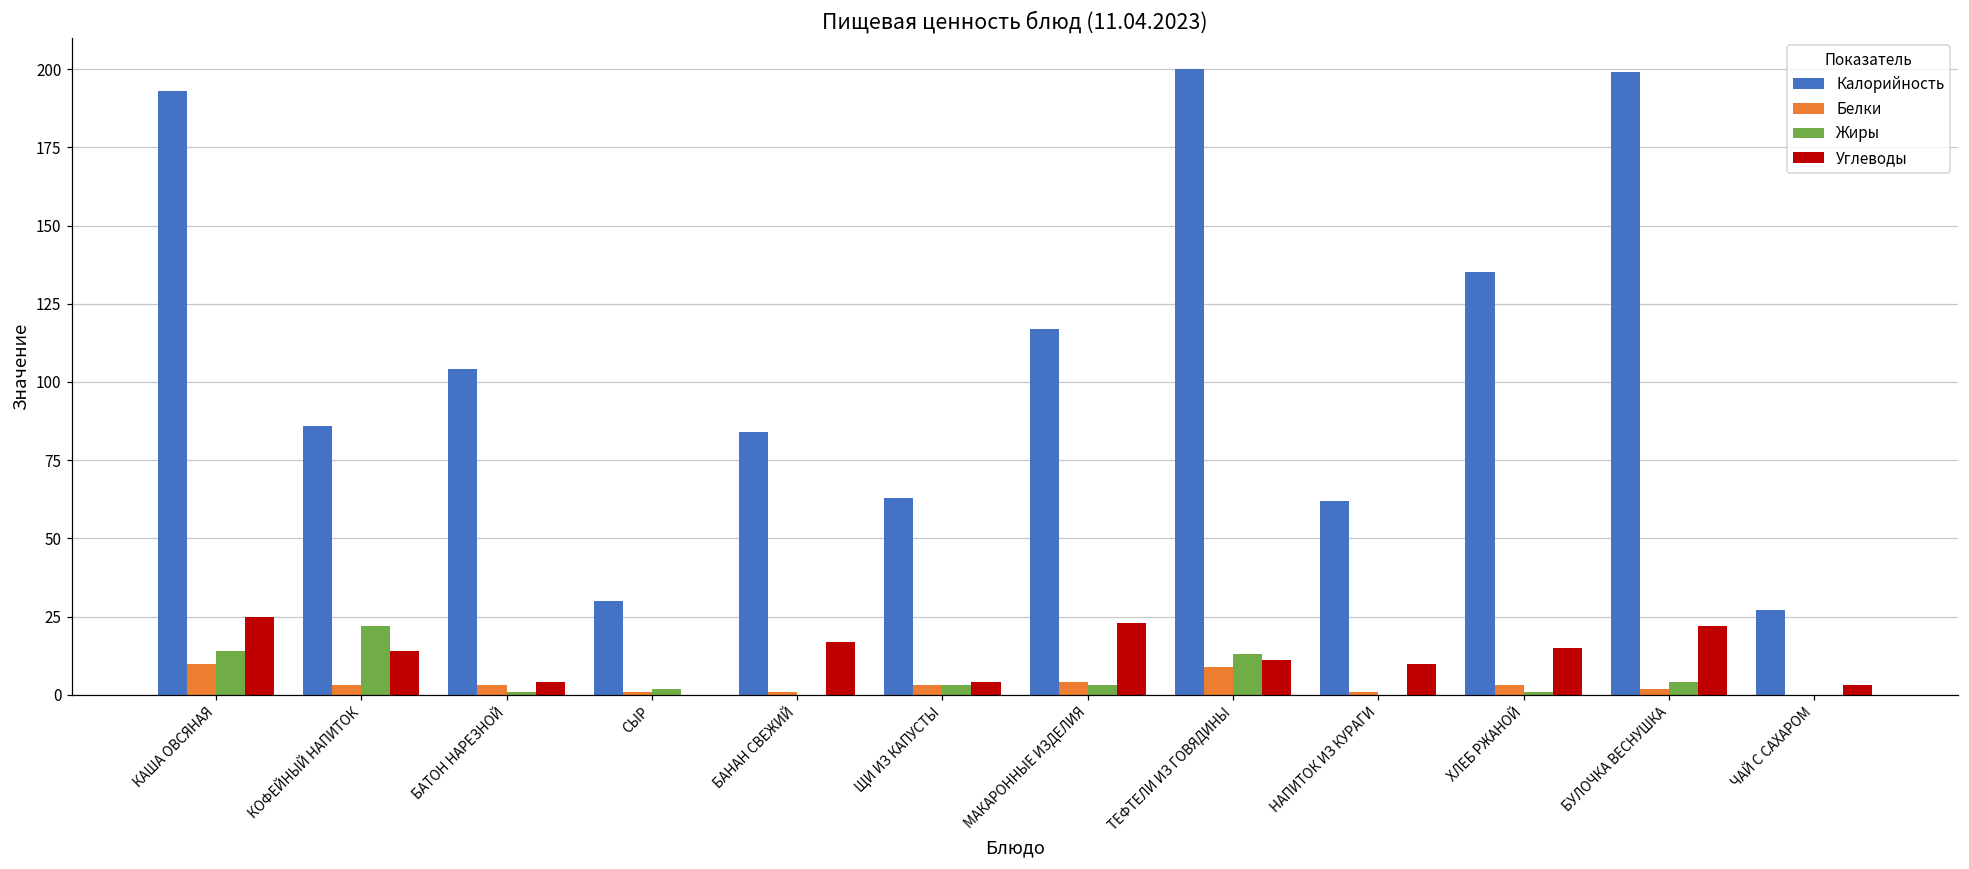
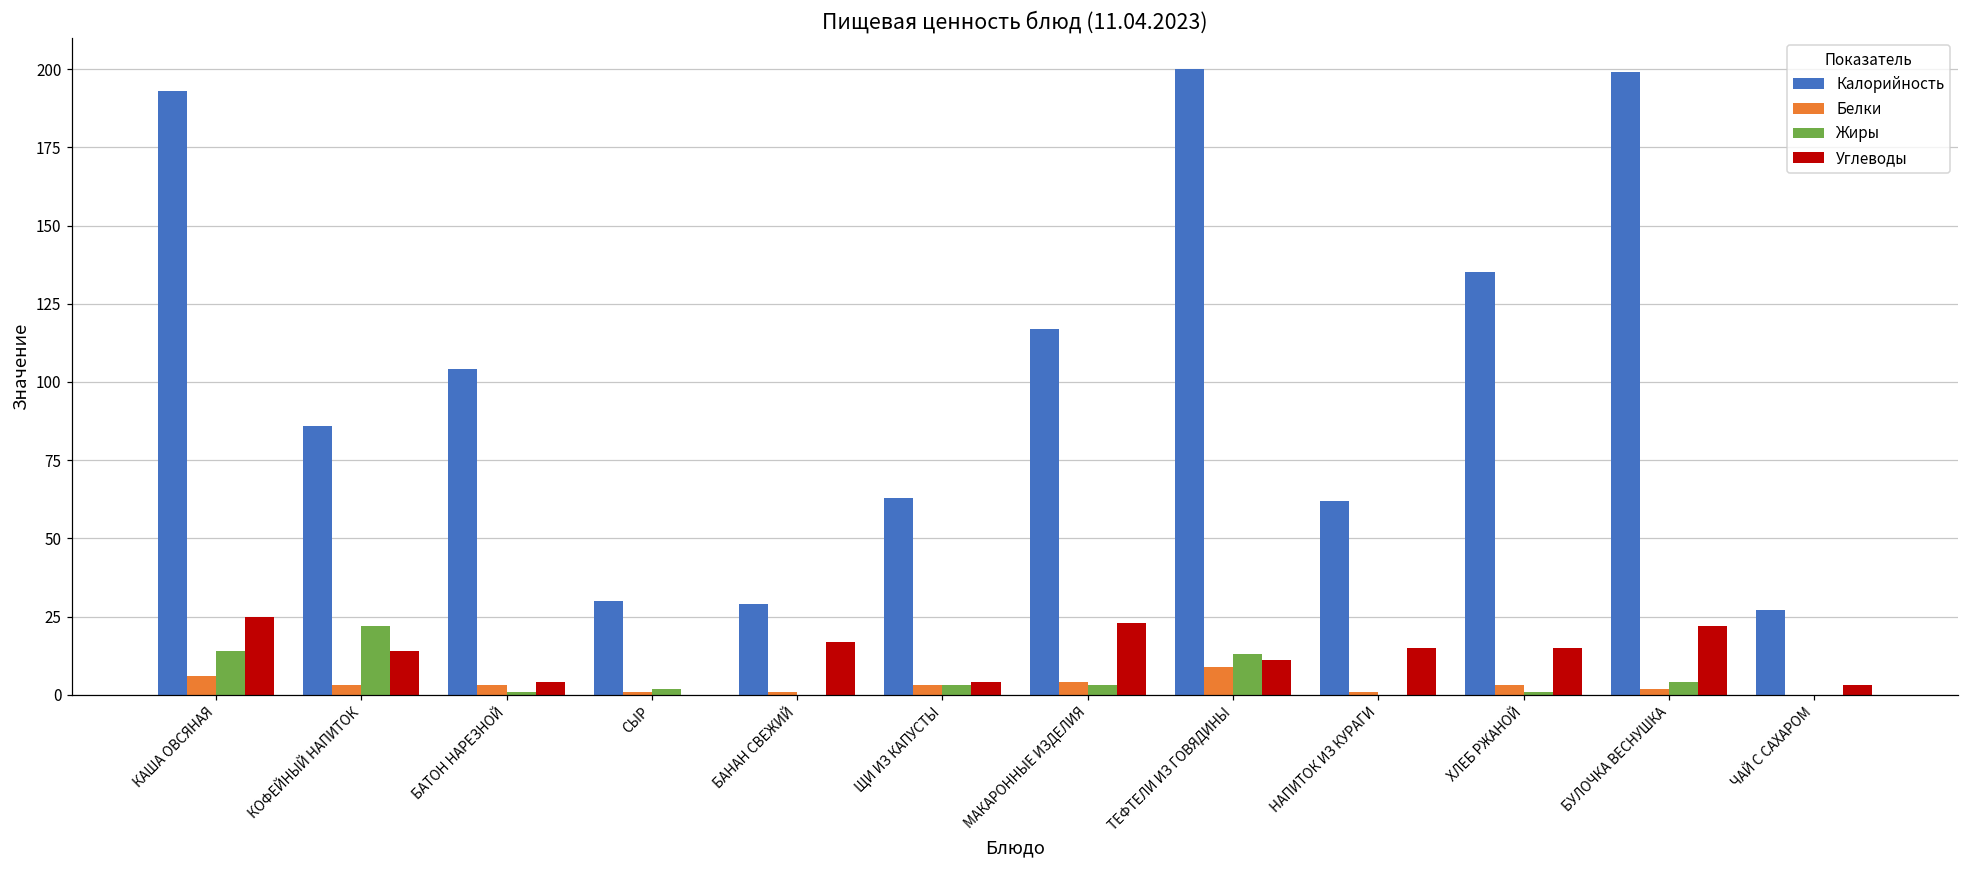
  {
    "Калорийность": {
      "КАША ОВСЯНАЯ": 193,
      "КОФЕЙНЫЙ НАПИТОК": 86,
      "БАТОН НАРЕЗНОЙ": 104,
      "СЫР": 30,
-     "БАНАН СВЕЖИЙ": 84,
+     "БАНАН СВЕЖИЙ": 29,
      "ЩИ ИЗ КАПУСТЫ": 63,
      "МАКАРОННЫЕ ИЗДЕЛИЯ": 117,
      "ТЕФТЕЛИ ИЗ ГОВЯДИНЫ": 200,
      "НАПИТОК ИЗ КУРАГИ": 62,
      "ХЛЕБ РЖАНОЙ": 135,
      "БУЛОЧКА ВЕСНУШКА": 199,
      "ЧАЙ С САХАРОМ": 27
    },
    "Белки": {
-     "КАША ОВСЯНАЯ": 10,
+     "КАША ОВСЯНАЯ": 6,
      "КОФЕЙНЫЙ НАПИТОК": 3,
      "БАТОН НАРЕЗНОЙ": 3,
      "СЫР": 1,
      "БАНАН СВЕЖИЙ": 1,
      "ЩИ ИЗ КАПУСТЫ": 3,
      "МАКАРОННЫЕ ИЗДЕЛИЯ": 4,
      "ТЕФТЕЛИ ИЗ ГОВЯДИНЫ": 9,
      "НАПИТОК ИЗ КУРАГИ": 1,
      "ХЛЕБ РЖАНОЙ": 3,
      "БУЛОЧКА ВЕСНУШКА": 2,
      "ЧАЙ С САХАРОМ": 0
    },
    "Жиры": {
      "КАША ОВСЯНАЯ": 14,
      "КОФЕЙНЫЙ НАПИТОК": 22,
      "БАТОН НАРЕЗНОЙ": 1,
      "СЫР": 2,
      "БАНАН СВЕЖИЙ": 0,
      "ЩИ ИЗ КАПУСТЫ": 3,
      "МАКАРОННЫЕ ИЗДЕЛИЯ": 3,
      "ТЕФТЕЛИ ИЗ ГОВЯДИНЫ": 13,
      "НАПИТОК ИЗ КУРАГИ": 0,
      "ХЛЕБ РЖАНОЙ": 1,
      "БУЛОЧКА ВЕСНУШКА": 4,
      "ЧАЙ С САХАРОМ": 0
    },
    "Углеводы": {
      "КАША ОВСЯНАЯ": 25,
      "КОФЕЙНЫЙ НАПИТОК": 14,
      "БАТОН НАРЕЗНОЙ": 4,
      "СЫР": 0,
      "БАНАН СВЕЖИЙ": 17,
      "ЩИ ИЗ КАПУСТЫ": 4,
      "МАКАРОННЫЕ ИЗДЕЛИЯ": 23,
      "ТЕФТЕЛИ ИЗ ГОВЯДИНЫ": 11,
-     "НАПИТОК ИЗ КУРАГИ": 10,
+     "НАПИТОК ИЗ КУРАГИ": 15,
      "ХЛЕБ РЖАНОЙ": 15,
      "БУЛОЧКА ВЕСНУШКА": 22,
      "ЧАЙ С САХАРОМ": 3
    }
  }
